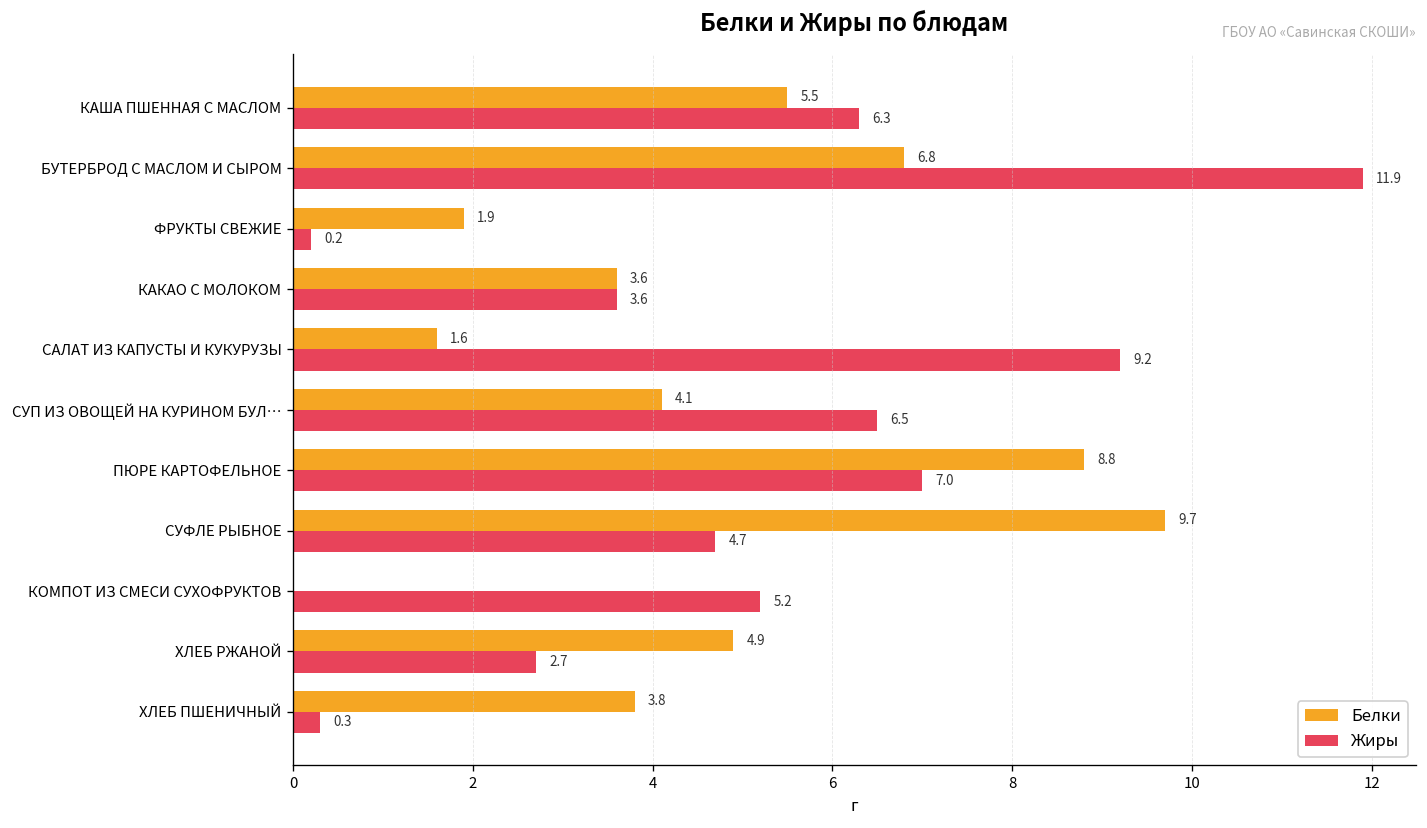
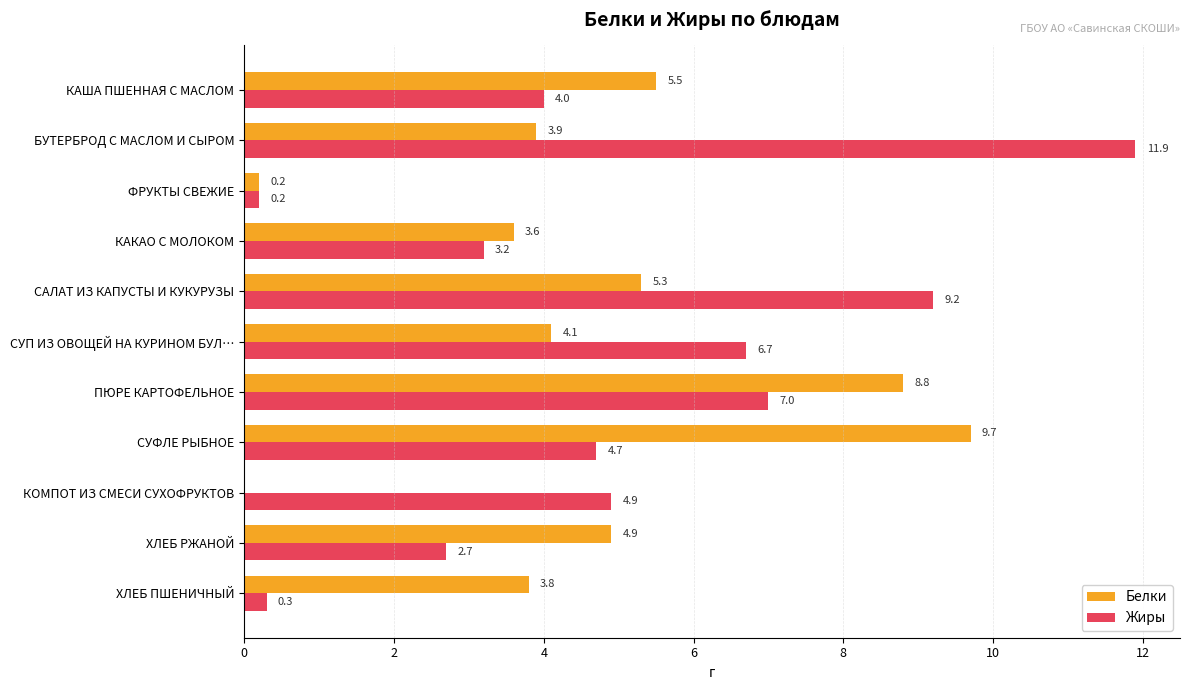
  {
    "Белки": {
      "КАША ПШЕННАЯ С МАСЛОМ": 5.5,
-     "БУТЕРБРОД С МАСЛОМ И СЫРОМ": 6.8,
-     "ФРУКТЫ СВЕЖИЕ": 1.9,
+     "БУТЕРБРОД С МАСЛОМ И СЫРОМ": 3.9,
+     "ФРУКТЫ СВЕЖИЕ": 0.2,
      "КАКАО С МОЛОКОМ": 3.6,
-     "САЛАТ ИЗ КАПУСТЫ И КУКУРУЗЫ": 1.6,
+     "САЛАТ ИЗ КАПУСТЫ И КУКУРУЗЫ": 5.3,
      "СУП ИЗ ОВОЩЕЙ НА КУРИНОМ БУЛ…": 4.1,
      "ПЮРЕ КАРТОФЕЛЬНОЕ": 8.8,
      "СУФЛЕ РЫБНОЕ": 9.7,
      "ХЛЕБ РЖАНОЙ": 4.9,
      "ХЛЕБ ПШЕНИЧНЫЙ": 3.8
    },
    "Жиры": {
-     "КАША ПШЕННАЯ С МАСЛОМ": 6.3,
+     "КАША ПШЕННАЯ С МАСЛОМ": 4.0,
      "БУТЕРБРОД С МАСЛОМ И СЫРОМ": 11.9,
      "ФРУКТЫ СВЕЖИЕ": 0.2,
-     "КАКАО С МОЛОКОМ": 3.6,
+     "КАКАО С МОЛОКОМ": 3.2,
      "САЛАТ ИЗ КАПУСТЫ И КУКУРУЗЫ": 9.2,
-     "СУП ИЗ ОВОЩЕЙ НА КУРИНОМ БУЛ…": 6.5,
+     "СУП ИЗ ОВОЩЕЙ НА КУРИНОМ БУЛ…": 6.7,
      "ПЮРЕ КАРТОФЕЛЬНОЕ": 7.0,
      "СУФЛЕ РЫБНОЕ": 4.7,
-     "КОМПОТ ИЗ СМЕСИ СУХОФРУКТОВ": 5.2,
+     "КОМПОТ ИЗ СМЕСИ СУХОФРУКТОВ": 4.9,
      "ХЛЕБ РЖАНОЙ": 2.7,
      "ХЛЕБ ПШЕНИЧНЫЙ": 0.3
    }
  }
